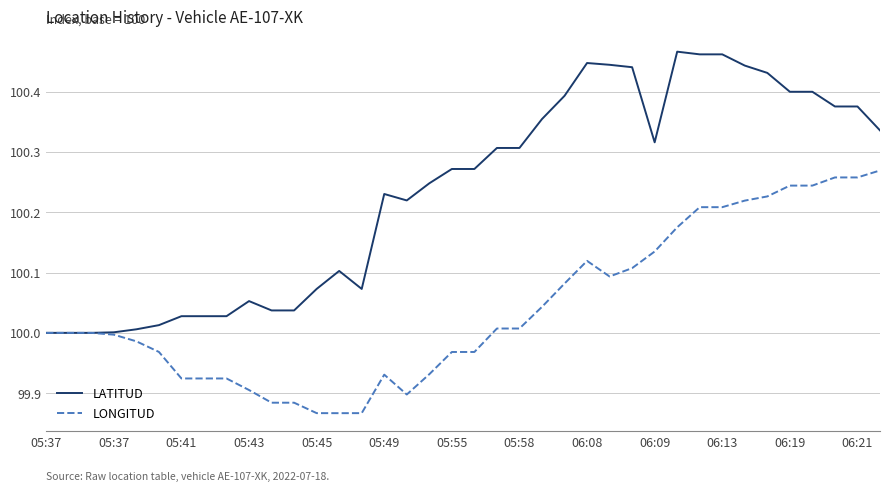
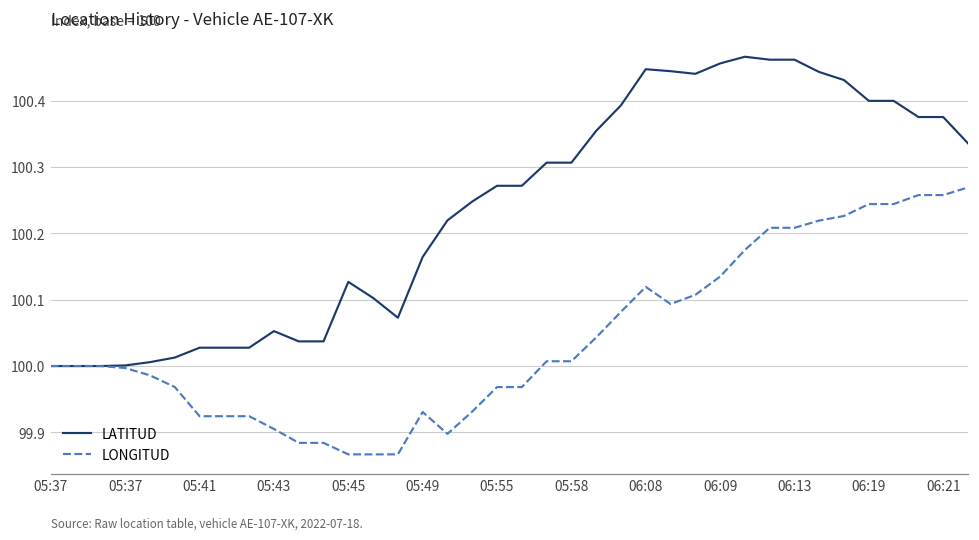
  {
    "LATITUD": {
      "05:41": 100.03,
      "05:43": 100.05,
-     "05:45": 100.07,
-     "05:49": 100.23,
-     "06:09": 100.32
+     "05:45": 100.13,
+     "05:49": 100.16,
+     "06:09": 100.46
    },
    "LONGITUD": {
      "05:41": 99.92,
      "05:43": 99.91,
      "05:45": 99.87,
      "05:49": 99.93,
      "06:09": 100.13
    }
  }
